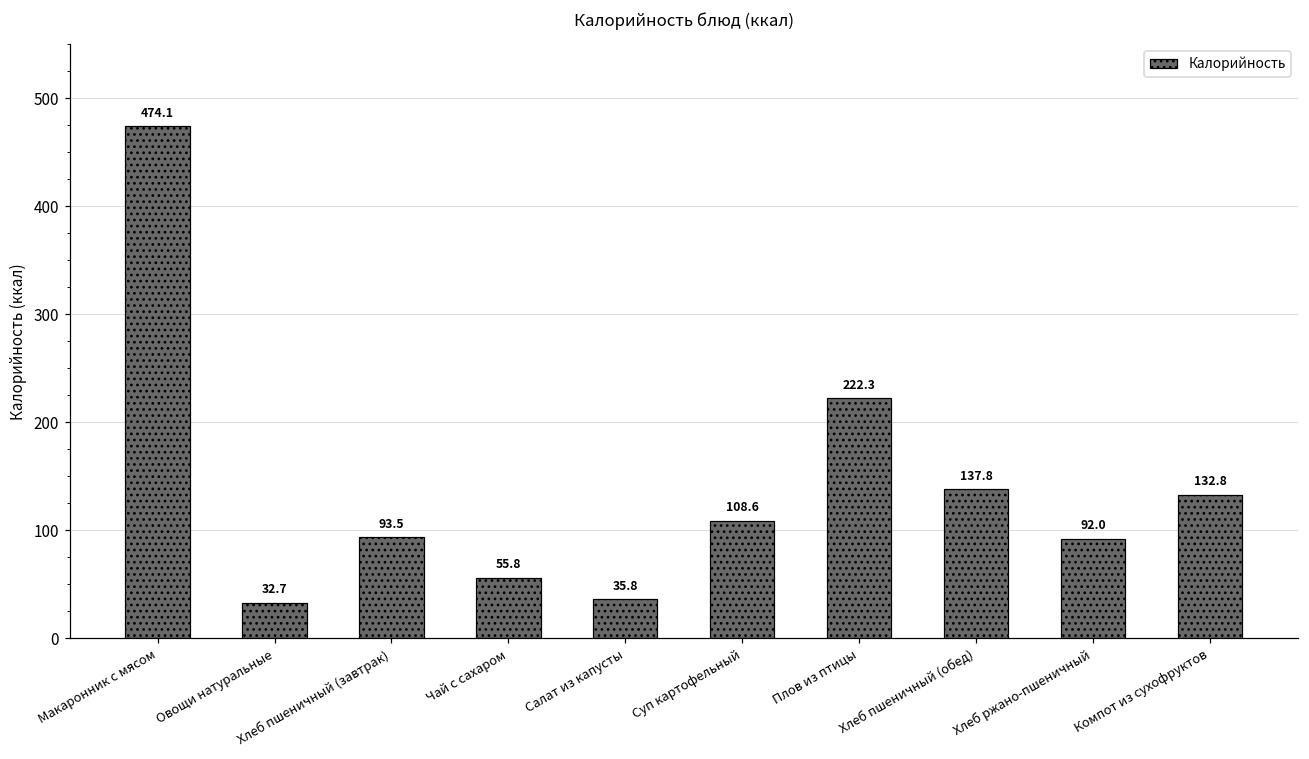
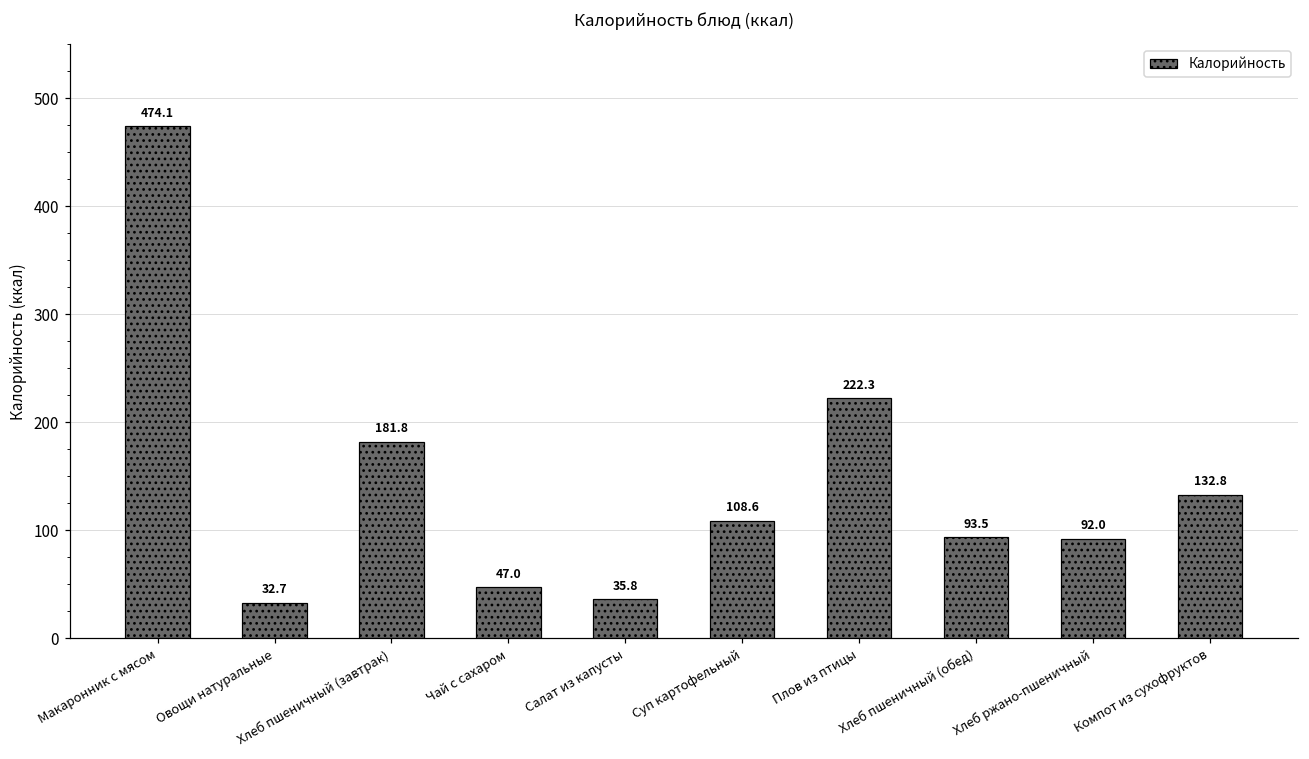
  {
    "Макаронник с мясом": 474.1,
    "Овощи натуральные": 32.7,
-   "Хлеб пшеничный (завтрак)": 93.5,
-   "Чай с сахаром": 55.8,
+   "Хлеб пшеничный (завтрак)": 181.8,
+   "Чай с сахаром": 47.0,
    "Салат из капусты": 35.8,
    "Суп картофельный": 108.6,
    "Плов из птицы": 222.3,
-   "Хлеб пшеничный (обед)": 137.8,
+   "Хлеб пшеничный (обед)": 93.5,
    "Хлеб ржано-пшеничный": 92.0,
    "Компот из сухофруктов": 132.8
  }
